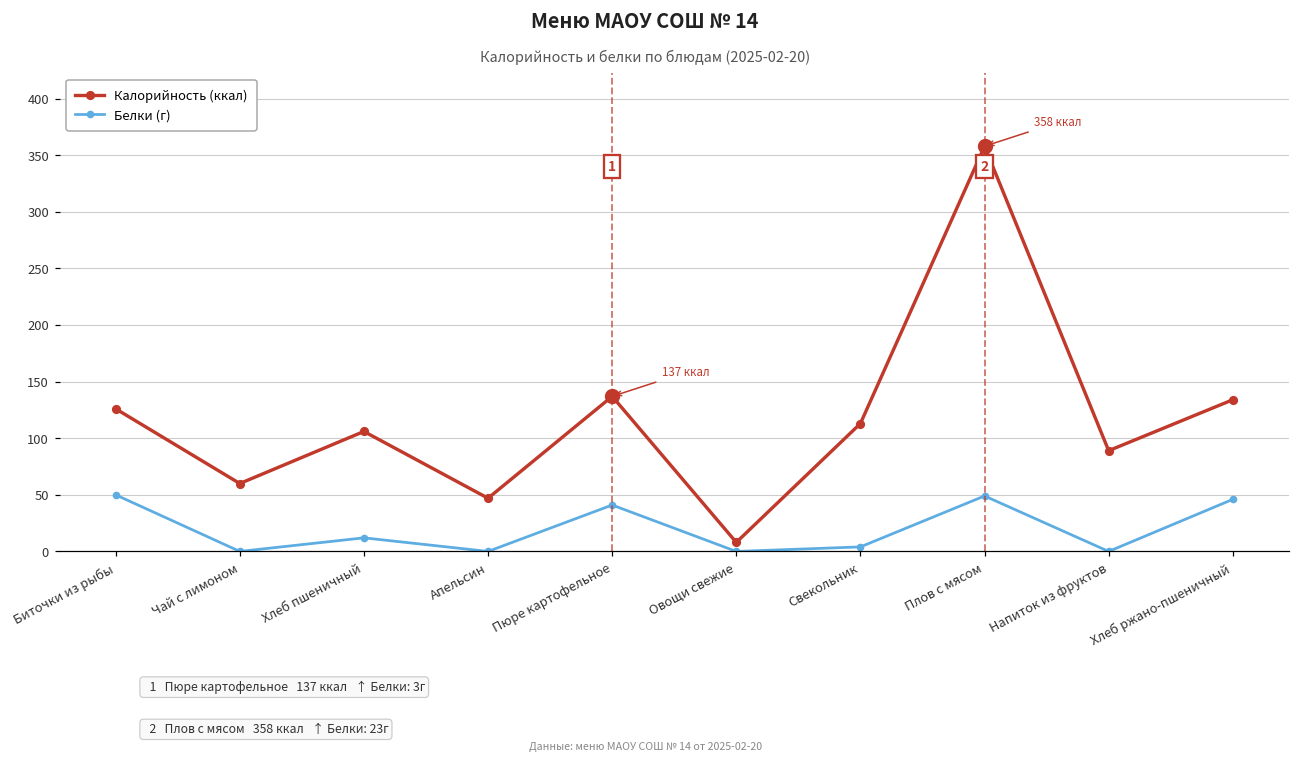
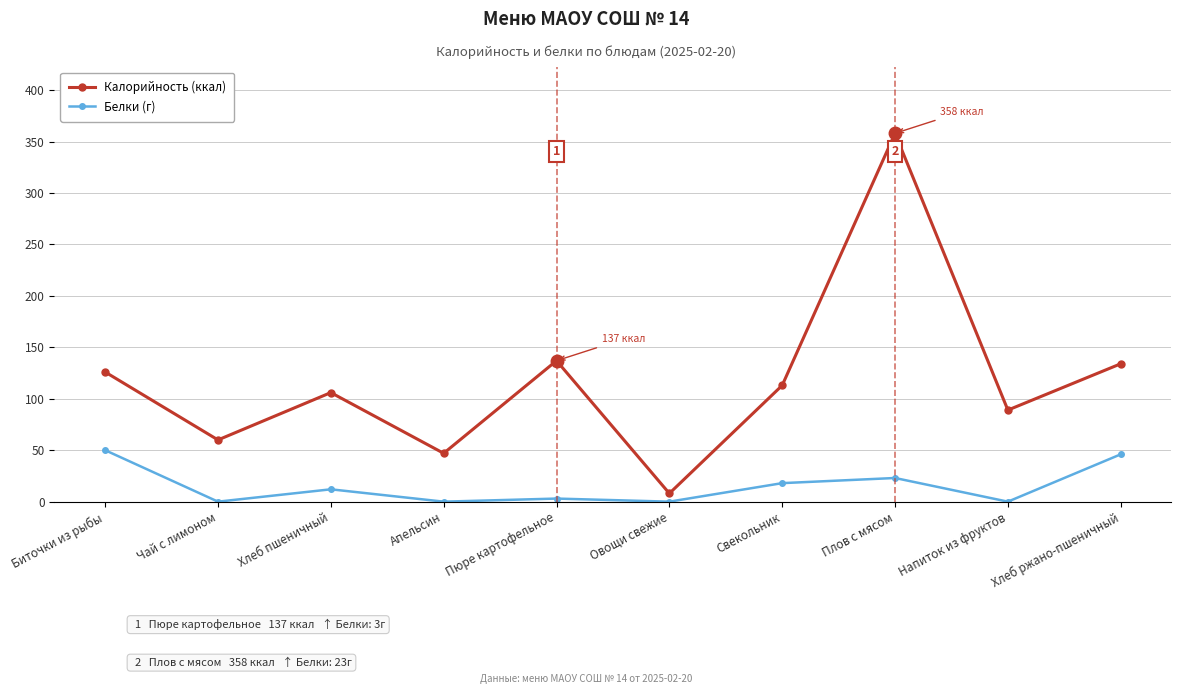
  {
    "Белки (г)": {
      "Биточки из рыбы": 50,
      "Чай с лимоном": 0,
      "Хлеб пшеничный": 12,
      "Апельсин": 0,
-     "Пюре картофельное": 41,
+     "Пюре картофельное": 3,
      "Овощи свежие": 0,
-     "Свекольник": 4,
-     "Плов с мясом": 49,
+     "Свекольник": 18,
+     "Плов с мясом": 23,
      "Напиток из фруктов": 0,
      "Хлеб ржано-пшеничный": 46
    }
  }
